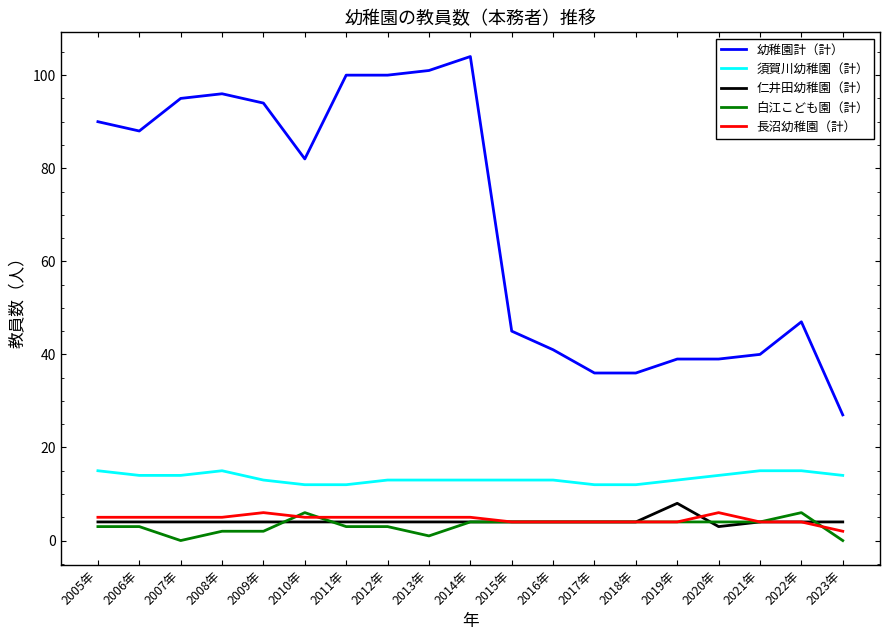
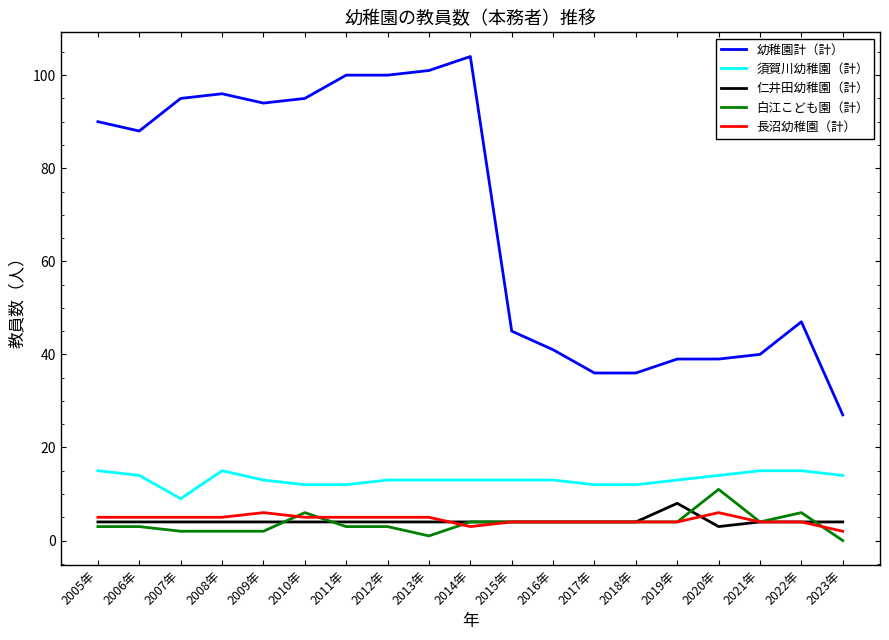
  {
    "幼稚園計（計）": {
      "2005年": 90,
      "2006年": 88,
      "2007年": 95,
      "2008年": 96,
      "2009年": 94,
-     "2010年": 82,
+     "2010年": 95,
      "2011年": 100,
      "2012年": 100,
      "2013年": 101,
      "2014年": 104,
      "2015年": 45,
      "2016年": 41,
      "2017年": 36,
      "2018年": 36,
      "2019年": 39,
      "2020年": 39,
      "2021年": 40,
      "2022年": 47,
      "2023年": 27
    },
    "須賀川幼稚園（計）": {
      "2005年": 15,
      "2006年": 14,
-     "2007年": 14,
+     "2007年": 9,
      "2008年": 15,
      "2009年": 13,
      "2010年": 12,
      "2011年": 12,
      "2012年": 13,
      "2013年": 13,
      "2014年": 13,
      "2015年": 13,
      "2016年": 13,
      "2017年": 12,
      "2018年": 12,
      "2019年": 13,
      "2020年": 14,
      "2021年": 15,
      "2022年": 15,
      "2023年": 14
    },
    "仁井田幼稚園（計）": {
      "2005年": 4,
      "2006年": 4,
      "2007年": 4,
      "2008年": 4,
      "2009年": 4,
      "2010年": 4,
      "2011年": 4,
      "2012年": 4,
      "2013年": 4,
      "2019年": 8,
      "2020年": 3,
      "2023年": 4
    },
    "白江こども園（計）": {
      "2005年": 3,
      "2006年": 3,
-     "2007年": 0,
+     "2007年": 2,
      "2008年": 2,
      "2009年": 2,
      "2010年": 6,
      "2011年": 3,
      "2012年": 3,
      "2013年": 1,
-     "2020年": 4,
+     "2020年": 11,
      "2022年": 6,
      "2023年": 0
    },
    "長沼幼稚園（計）": {
      "2005年": 5,
      "2006年": 5,
      "2007年": 5,
      "2008年": 5,
      "2009年": 6,
      "2010年": 5,
      "2011年": 5,
      "2012年": 5,
      "2013年": 5,
-     "2014年": 5,
+     "2014年": 3,
      "2020年": 6,
      "2023年": 2
    }
  }
